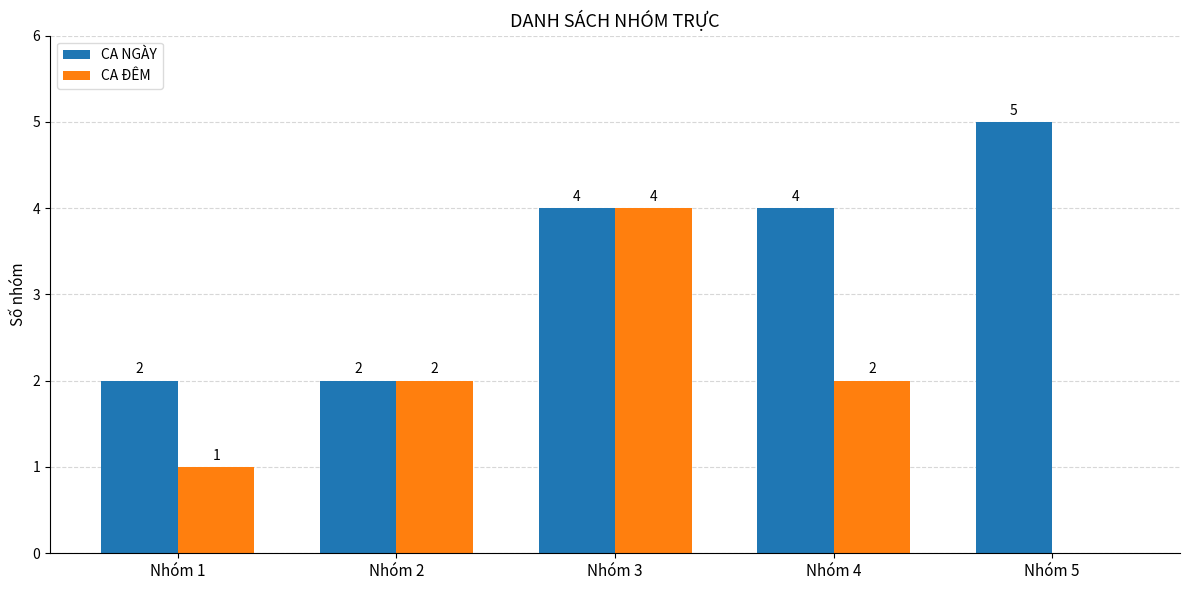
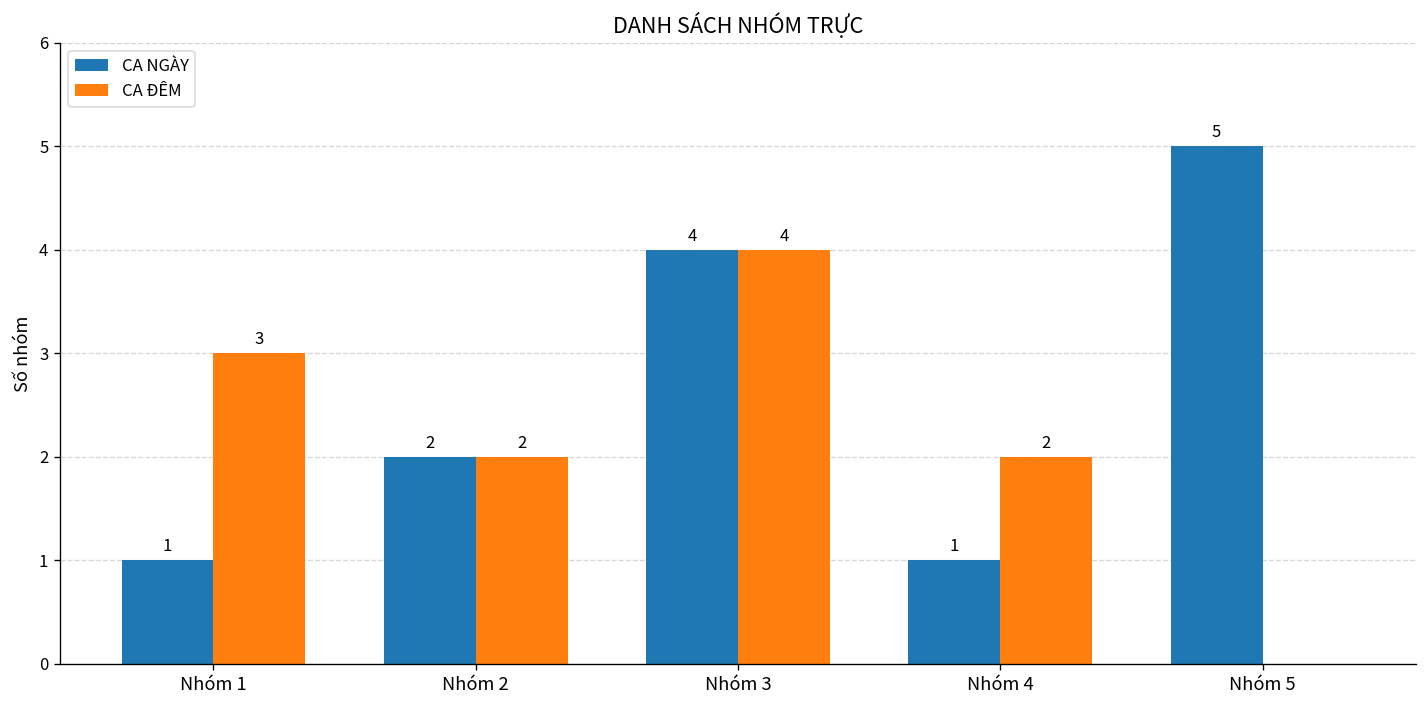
  {
    "CA NGÀY": {
-     "Nhóm 1": 2,
+     "Nhóm 1": 1,
      "Nhóm 2": 2,
      "Nhóm 3": 4,
-     "Nhóm 4": 4,
+     "Nhóm 4": 1,
      "Nhóm 5": 5
    },
    "CA ĐÊM": {
-     "Nhóm 1": 1,
+     "Nhóm 1": 3,
      "Nhóm 2": 2,
      "Nhóm 3": 4,
      "Nhóm 4": 2
    }
  }
